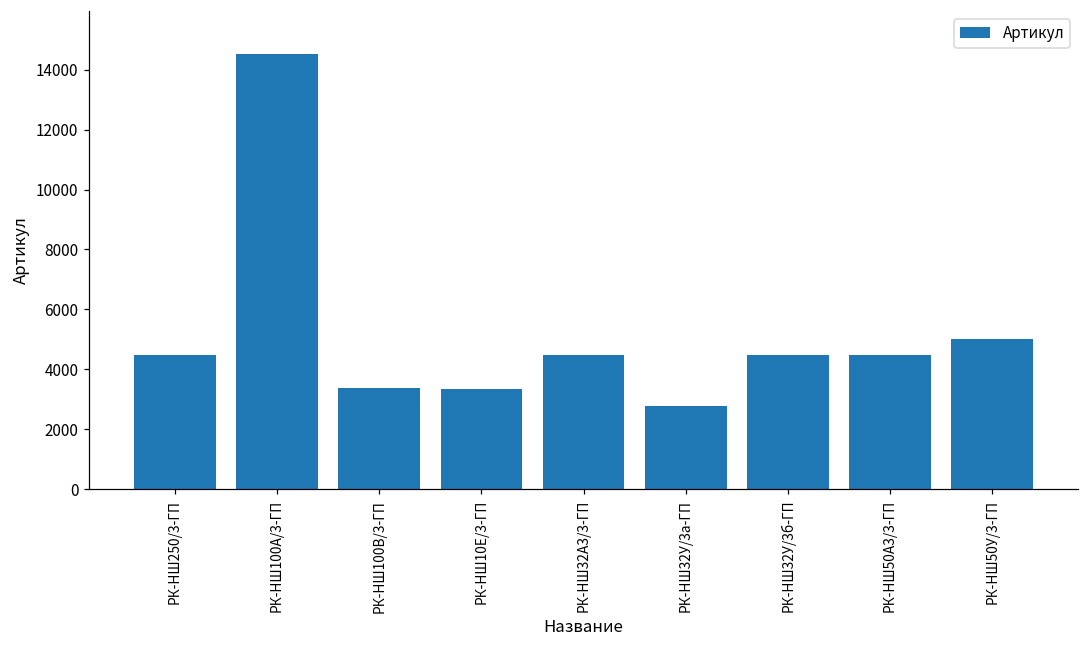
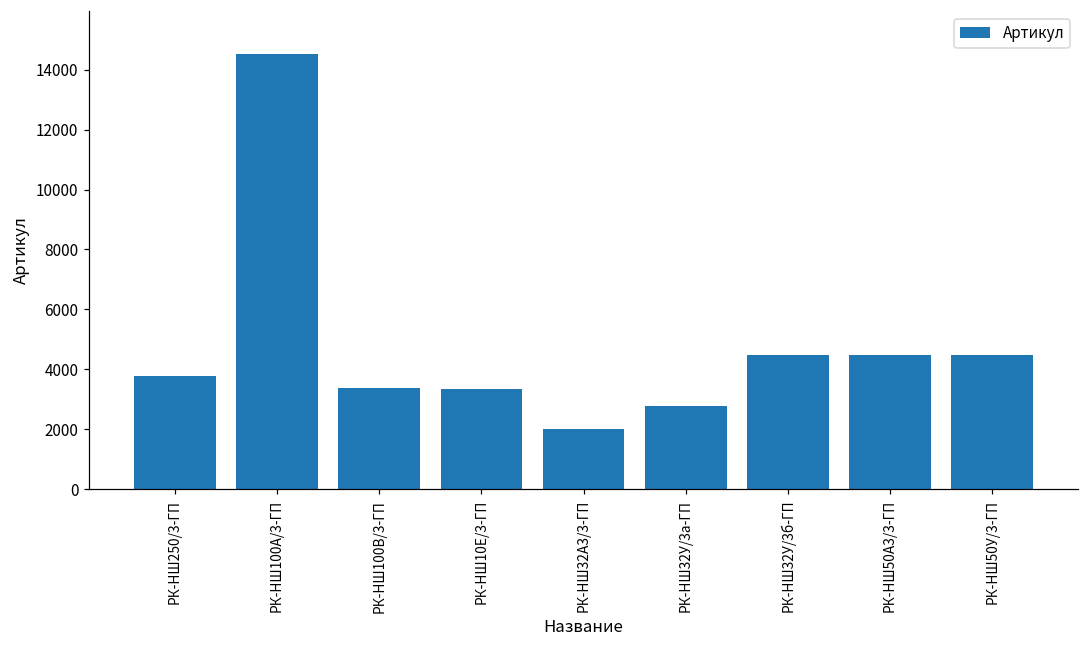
  {
-   "РК-НШ250/3-ГП": 4500,
+   "РК-НШ250/3-ГП": 3800,
    "РК-НШ100А/3-ГП": 14500,
    "РК-НШ100В/3-ГП": 3400,
    "РК-НШ10Е/3-ГП": 3400,
-   "РК-НШ32А3/3-ГП": 4500,
+   "РК-НШ32А3/3-ГП": 2000,
    "РК-НШ32У/3а-ГП": 2800,
    "РК-НШ32У/3б-ГП": 4500,
    "РК-НШ50А3/3-ГП": 4500,
-   "РК-НШ50У/3-ГП": 5000
+   "РК-НШ50У/3-ГП": 4500
  }
